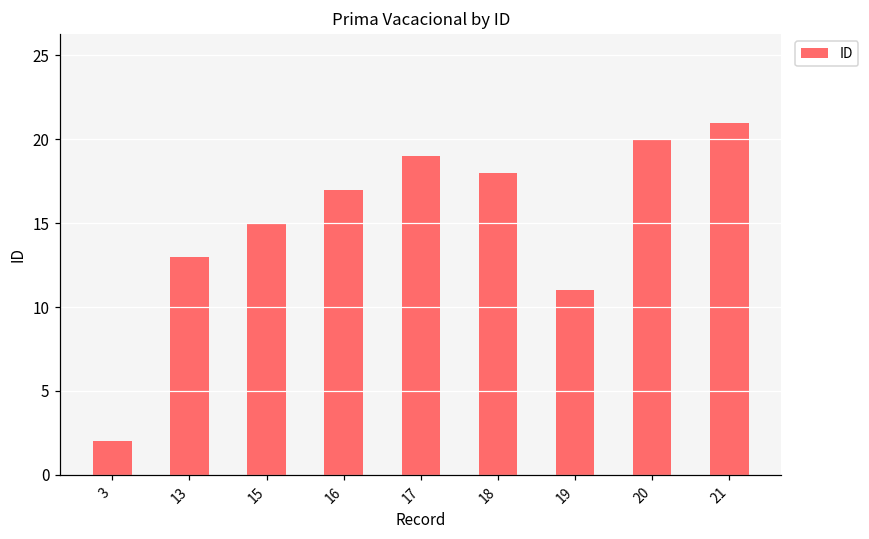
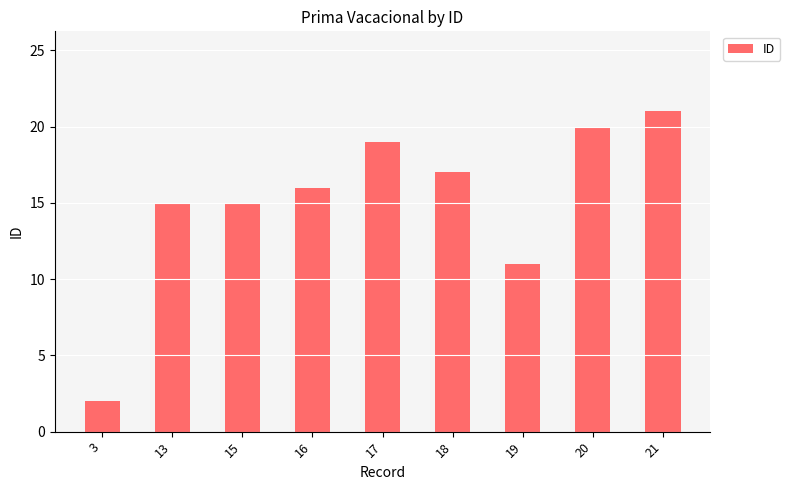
  {
    "3": 2,
-   "13": 13,
+   "13": 15,
    "15": 15,
-   "16": 17,
+   "16": 16,
    "17": 19,
-   "18": 18,
+   "18": 17,
    "19": 11,
    "20": 20,
    "21": 21
  }
